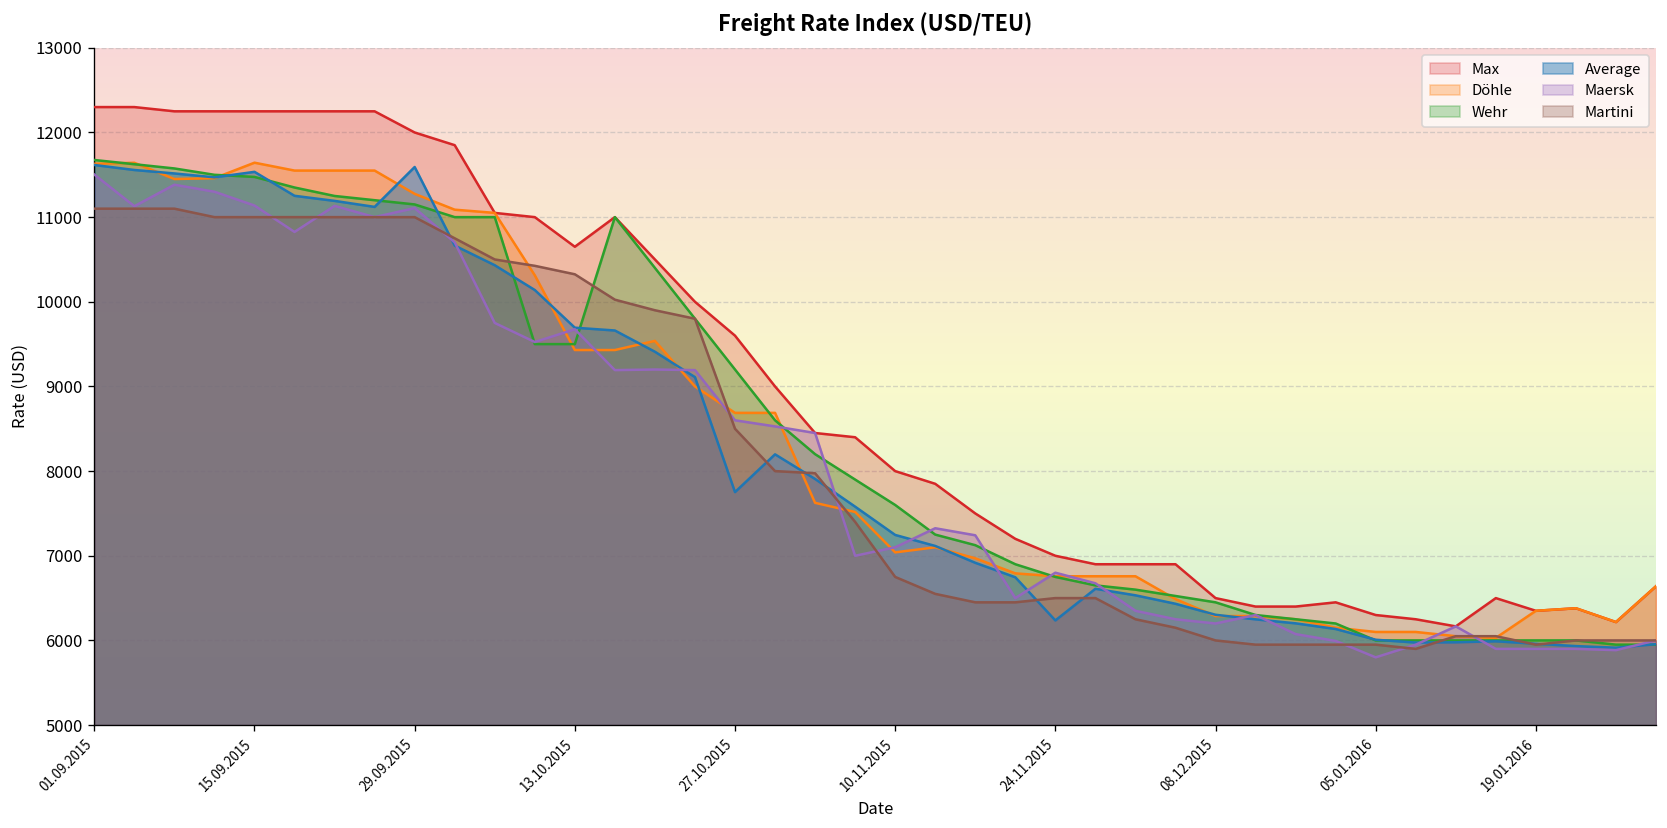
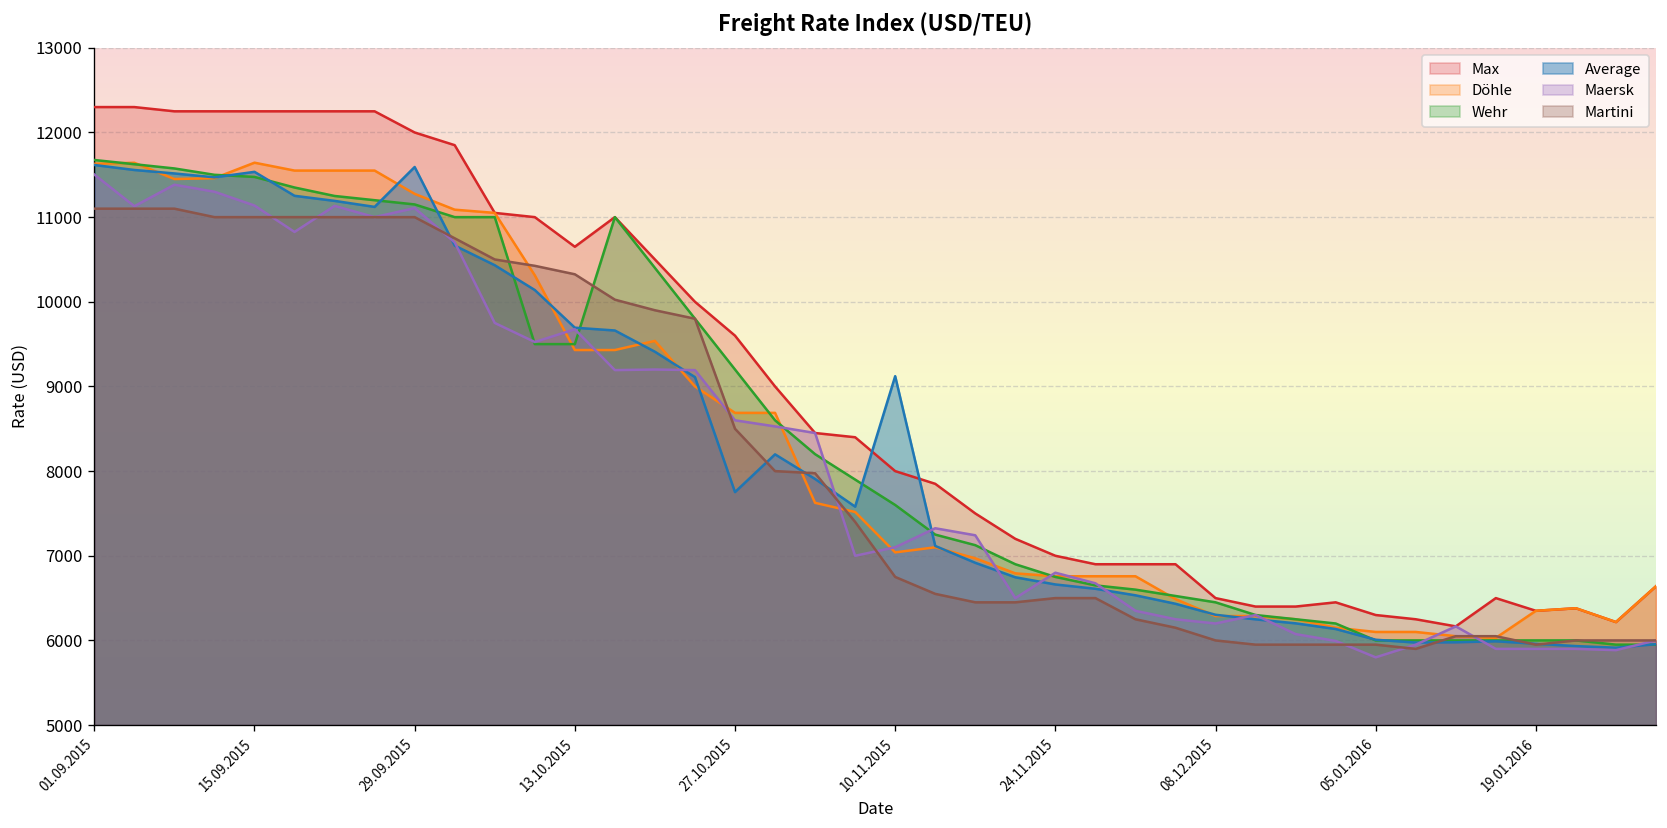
  {
    "Average": {
      "15.09.2015": 11500,
      "29.09.2015": 11600,
      "27.10.2015": 7800,
-     "10.11.2015": 7200,
-     "24.11.2015": 6200
+     "10.11.2015": 9100,
+     "24.11.2015": 6700
    }
  }
